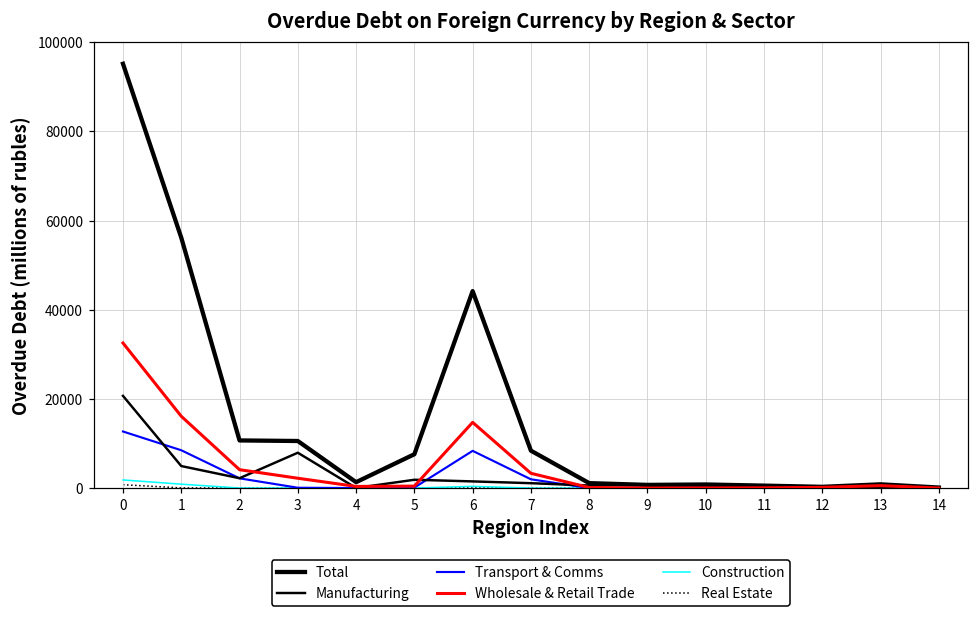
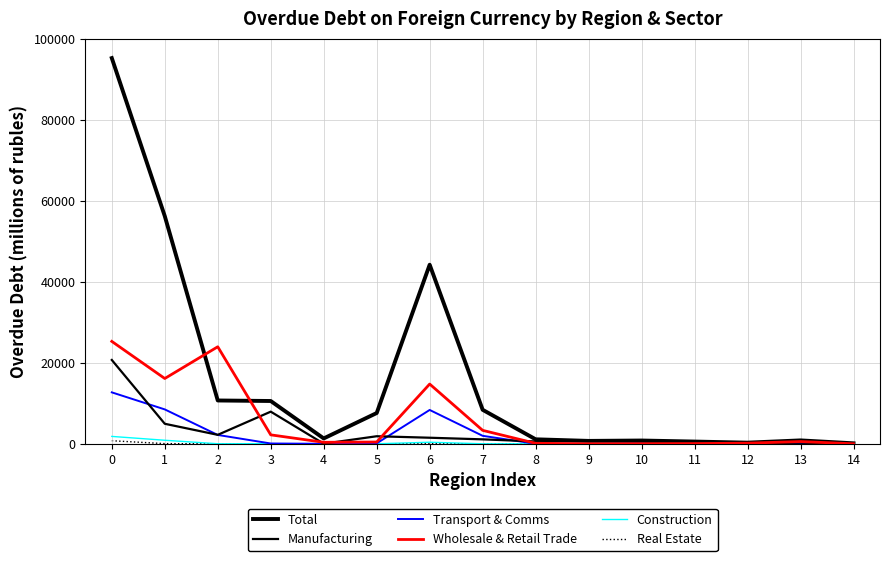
  {
    "Transport & Comms": {
      "0": 13000,
      "1": 8000,
      "6": 8000,
      "7": 2000
    },
    "Wholesale & Retail Trade": {
-     "0": 33000,
+     "0": 25000,
      "1": 16000,
-     "2": 4000,
+     "2": 24000,
      "3": 2000,
      "6": 15000,
      "7": 3000
    },
    "Construction": {
      "0": 2000,
      "1": 1000
    }
  }
